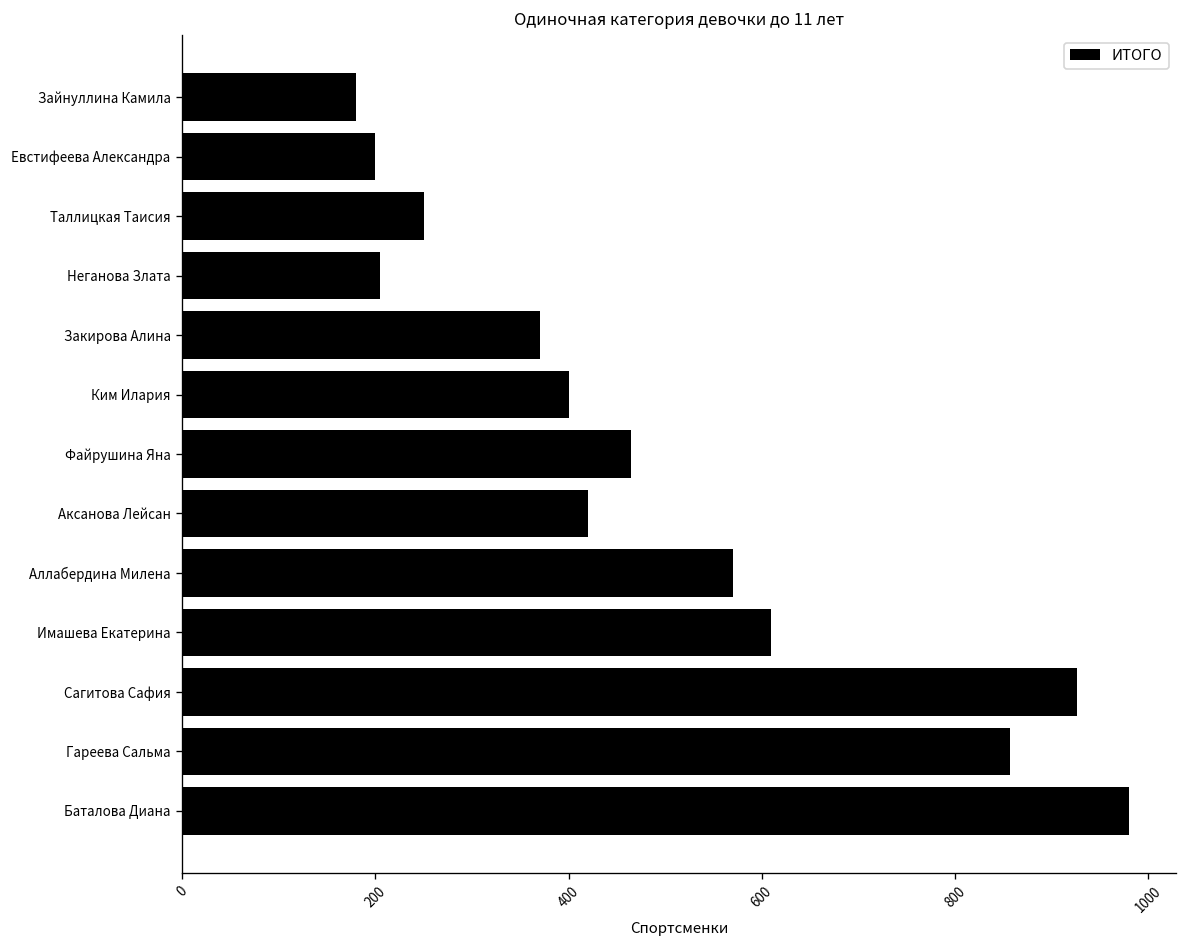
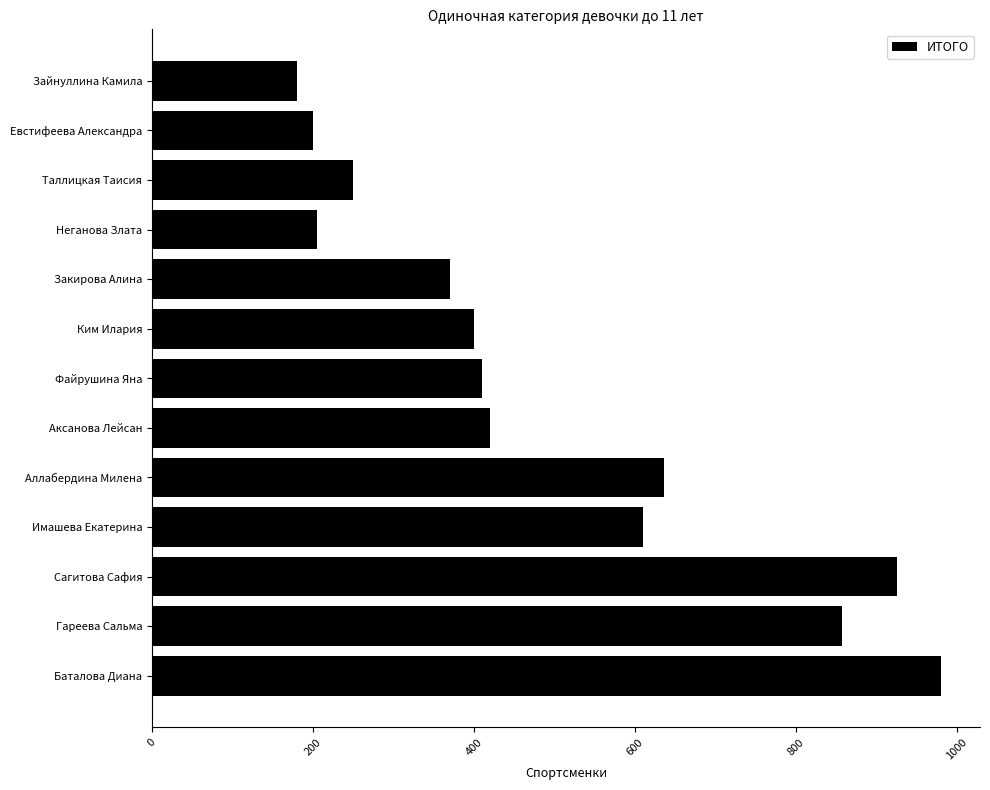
  {
    "Зайнуллина Камила": 180,
    "Евстифеева Александра": 200,
    "Таллицкая Таисия": 250,
    "Неганова Злата": 210,
    "Закирова Алина": 370,
    "Ким Илария": 400,
-   "Файрушина Яна": 470,
+   "Файрушина Яна": 410,
    "Аксанова Лейсан": 420,
-   "Аллабердина Милена": 570,
+   "Аллабердина Милена": 640,
    "Имашева Екатерина": 610,
    "Сагитова Сафия": 930,
    "Гареева Сальма": 860,
    "Баталова Диана": 980
  }
